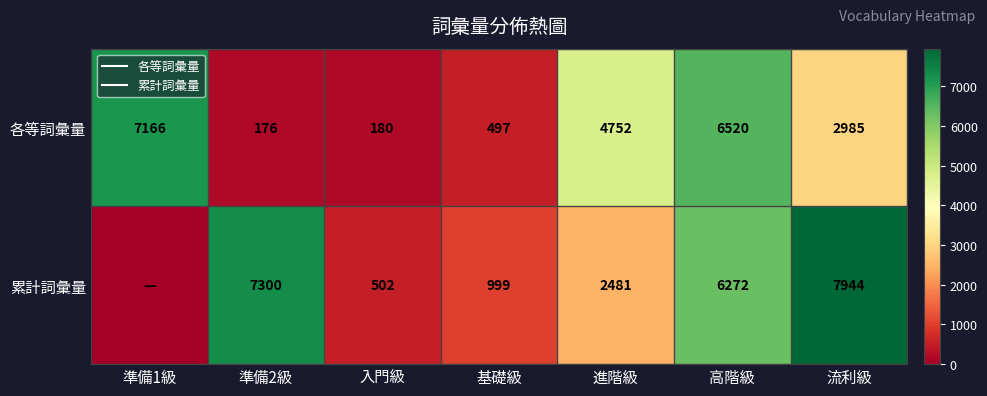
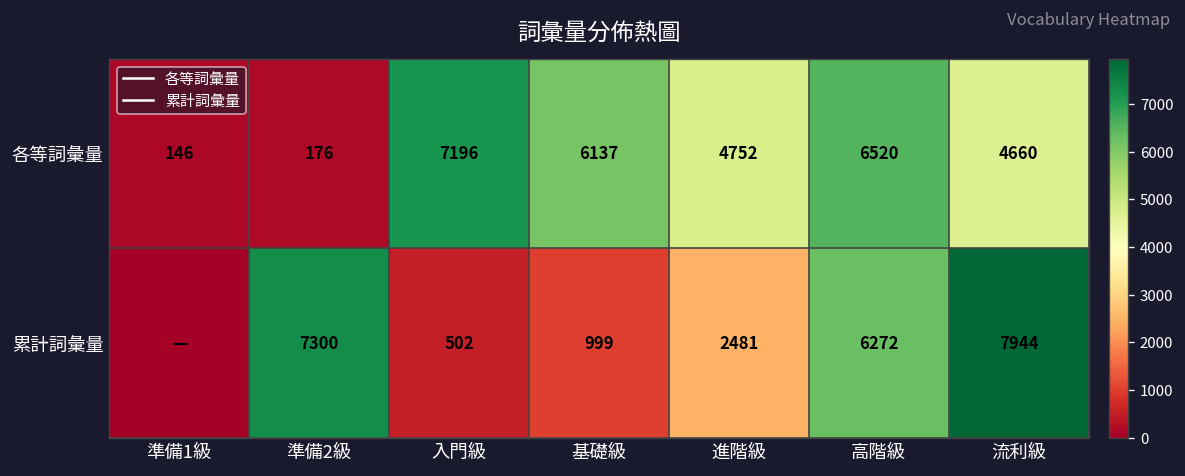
  {
    "各等詞彙量": {
-     "準備1級": 7166,
+     "準備1級": 146,
      "準備2級": 176,
-     "入門級": 180,
-     "基礎級": 497,
+     "入門級": 7196,
+     "基礎級": 6137,
      "進階級": 4752,
      "高階級": 6520,
-     "流利級": 2985
+     "流利級": 4660
    },
    "累計詞彙量": {
      "準備2級": 7300,
      "入門級": 502,
      "基礎級": 999,
      "進階級": 2481,
      "高階級": 6272,
      "流利級": 7944
    }
  }
